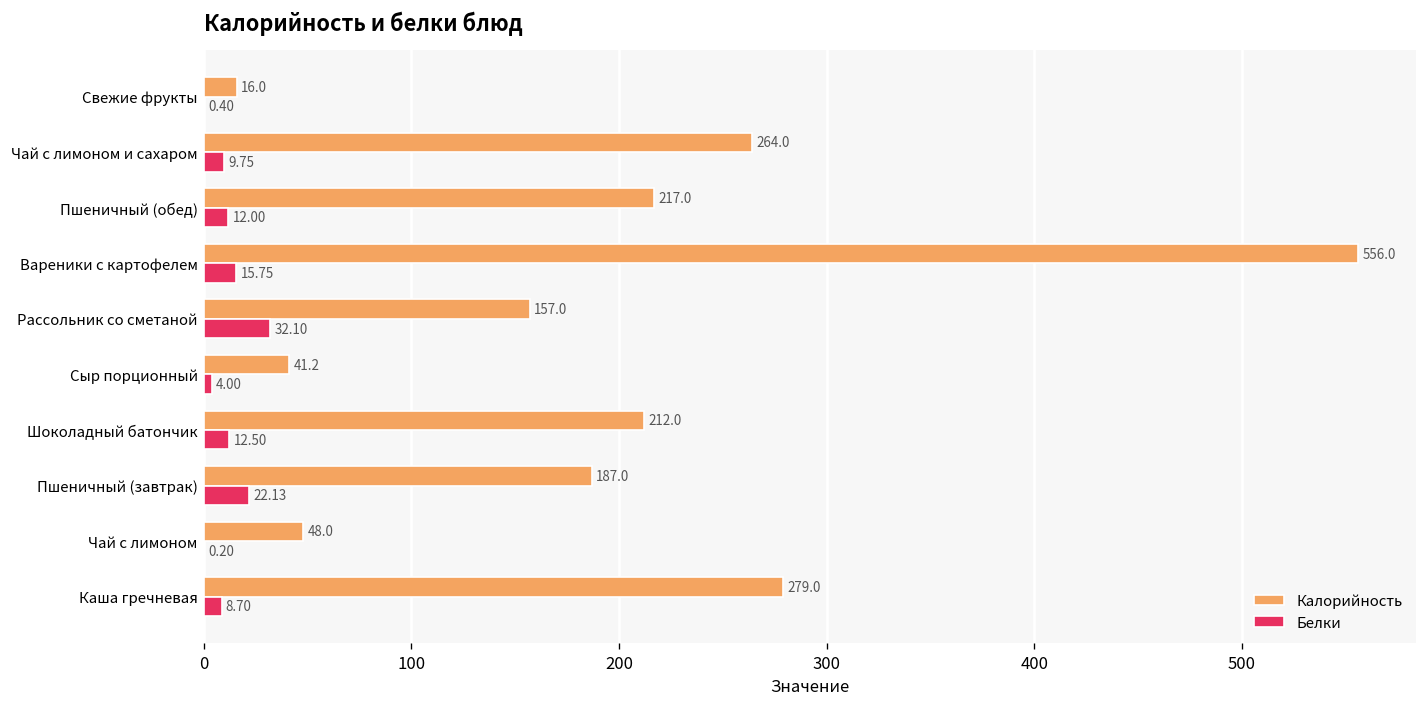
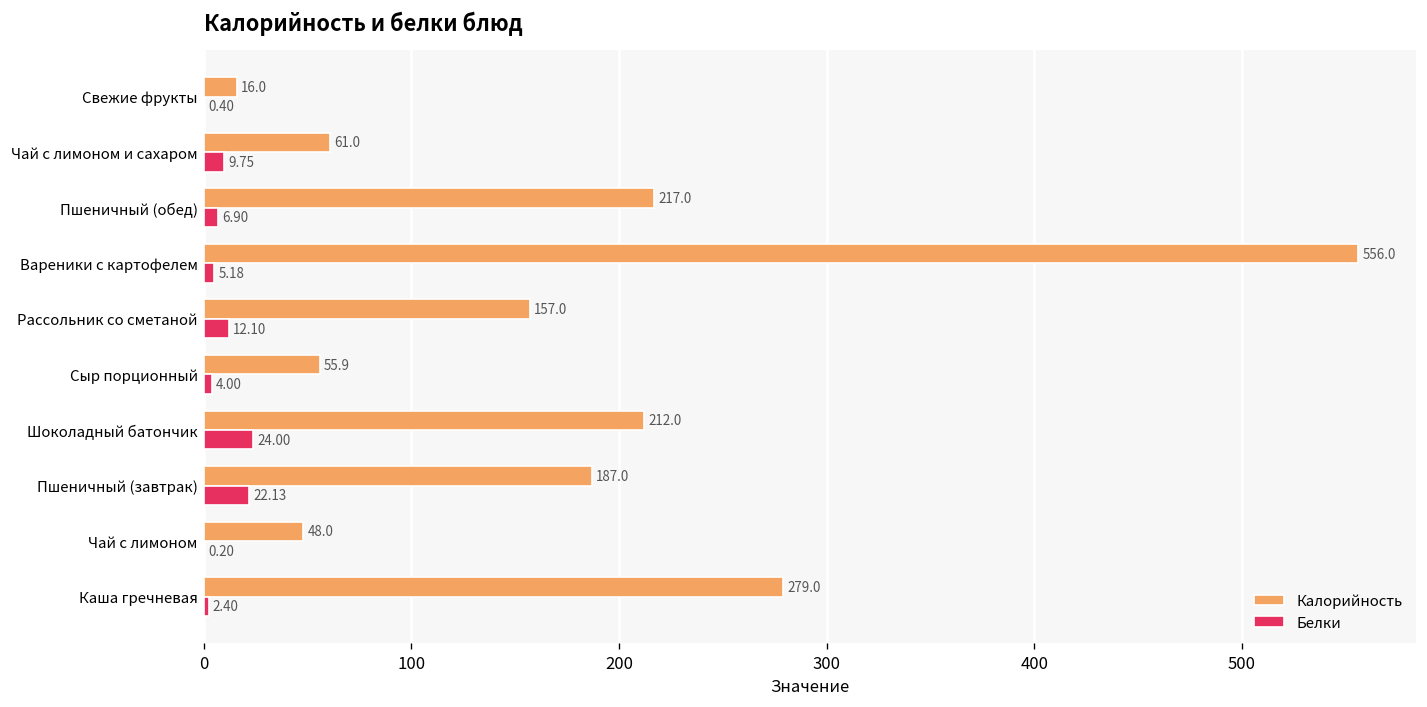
  {
    "Калорийность": {
      "Свежие фрукты": 16.0,
-     "Чай с лимоном и сахаром": 264.0,
+     "Чай с лимоном и сахаром": 61.0,
      "Пшеничный (обед)": 217.0,
      "Вареники с картофелем": 556.0,
      "Рассольник со сметаной": 157.0,
-     "Сыр порционный": 41.2,
+     "Сыр порционный": 55.9,
      "Шоколадный батончик": 212.0,
      "Пшеничный (завтрак)": 187.0,
      "Чай с лимоном": 48.0,
      "Каша гречневая": 279.0
    },
    "Белки": {
      "Свежие фрукты": 0.40,
      "Чай с лимоном и сахаром": 9.75,
-     "Пшеничный (обед)": 12.00,
-     "Вареники с картофелем": 15.75,
-     "Рассольник со сметаной": 32.10,
+     "Пшеничный (обед)": 6.90,
+     "Вареники с картофелем": 5.18,
+     "Рассольник со сметаной": 12.10,
      "Сыр порционный": 4.00,
-     "Шоколадный батончик": 12.50,
+     "Шоколадный батончик": 24.00,
      "Пшеничный (завтрак)": 22.13,
      "Чай с лимоном": 0.20,
-     "Каша гречневая": 8.70
+     "Каша гречневая": 2.40
    }
  }
